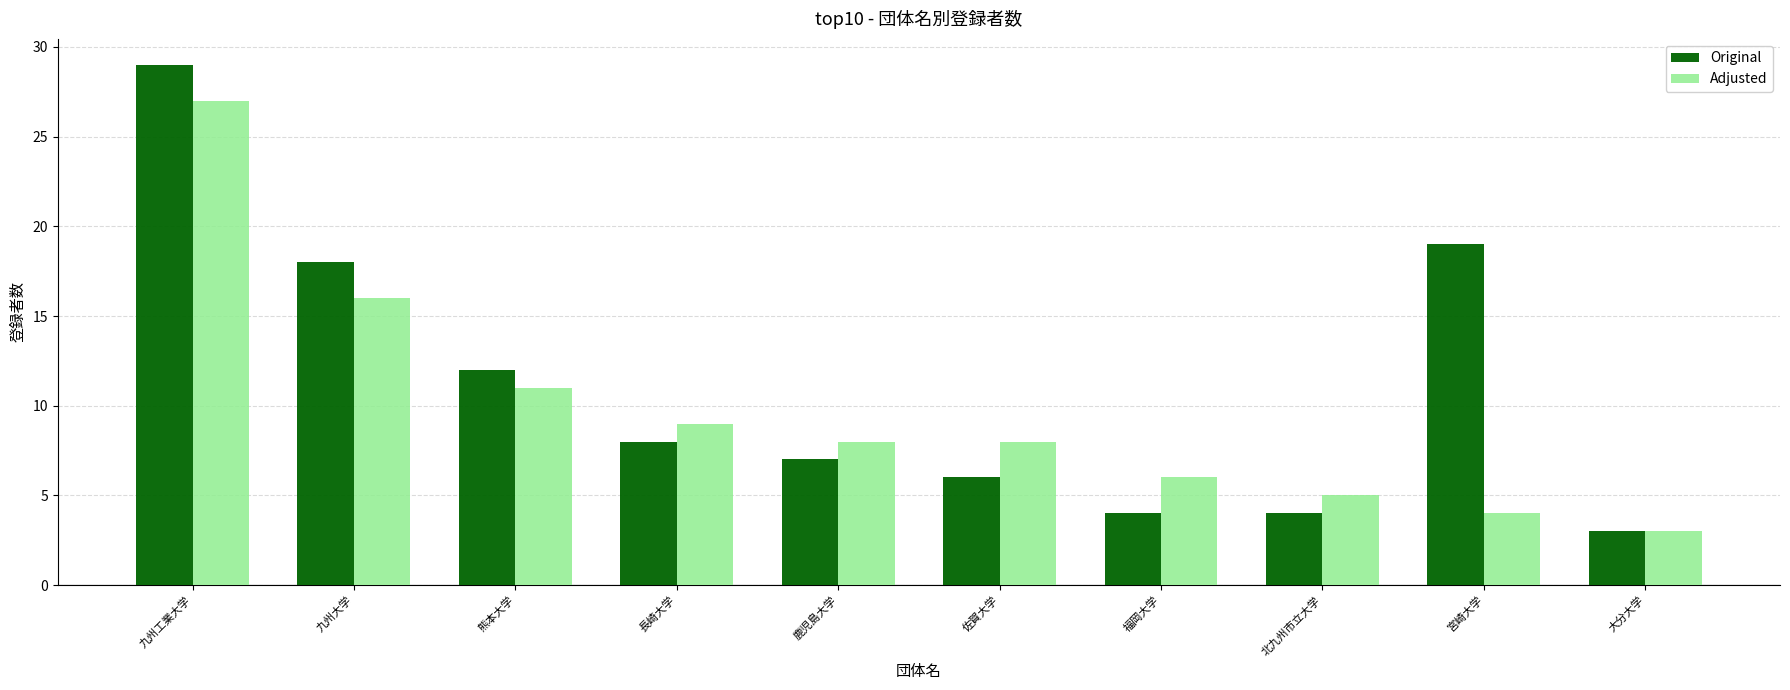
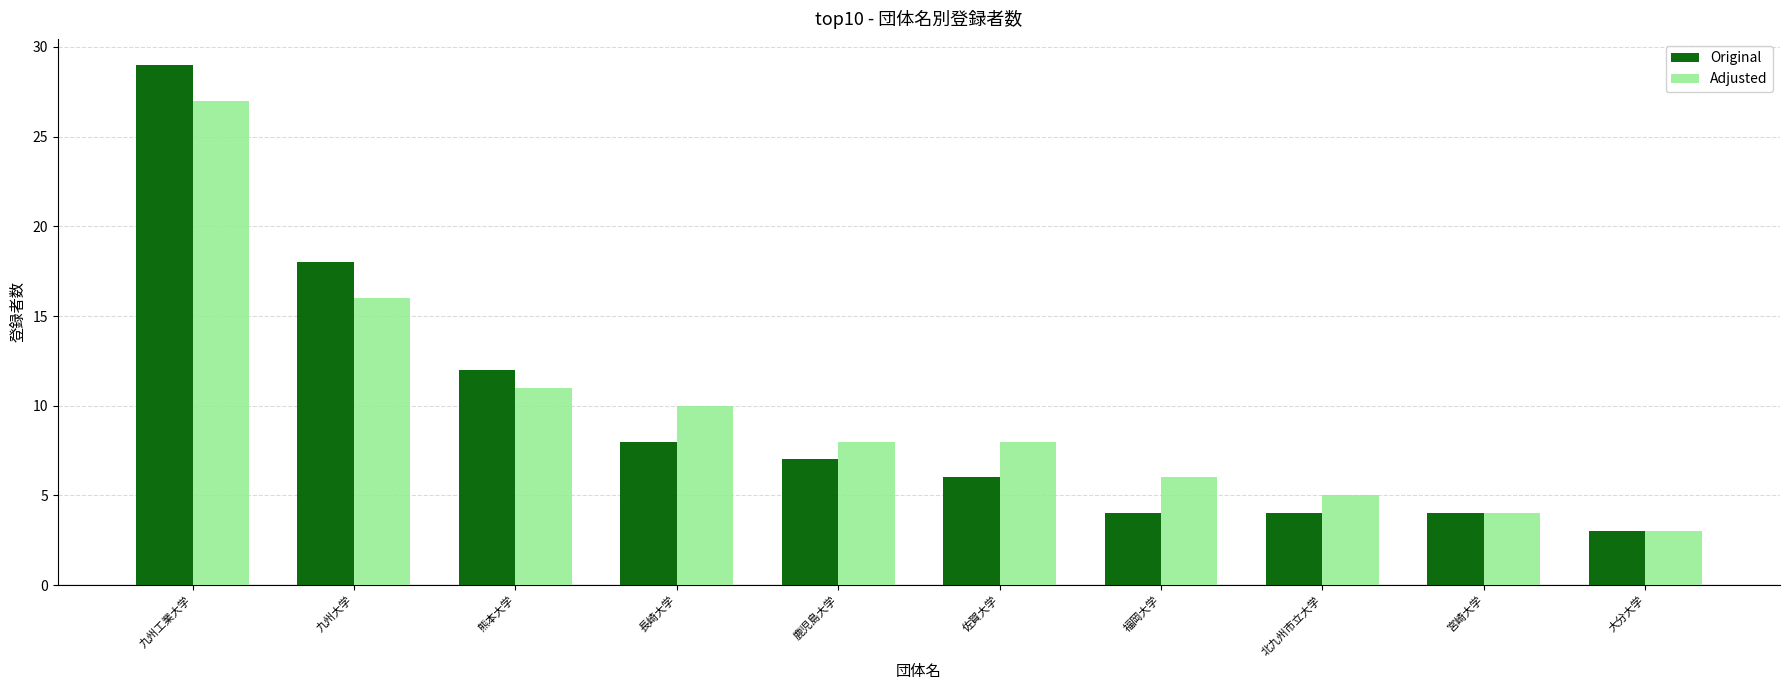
  {
    "Original": {
      "九州工業大学": 29,
      "九州大学": 18,
      "熊本大学": 12,
      "長崎大学": 8,
      "鹿児島大学": 7,
      "佐賀大学": 6,
      "福岡大学": 4,
      "北九州市立大学": 4,
-     "宮崎大学": 19,
+     "宮崎大学": 4,
      "大分大学": 3
    },
    "Adjusted": {
      "九州工業大学": 27,
      "九州大学": 16,
      "熊本大学": 11,
-     "長崎大学": 9,
+     "長崎大学": 10,
      "鹿児島大学": 8,
      "佐賀大学": 8,
      "福岡大学": 6,
      "北九州市立大学": 5,
      "宮崎大学": 4,
      "大分大学": 3
    }
  }
